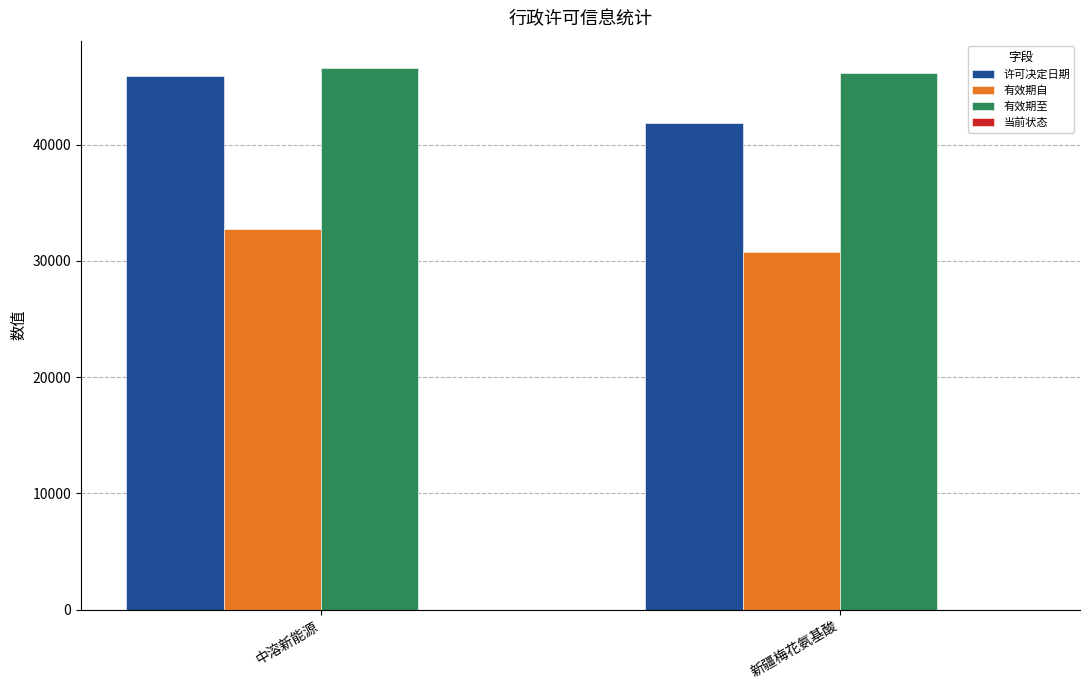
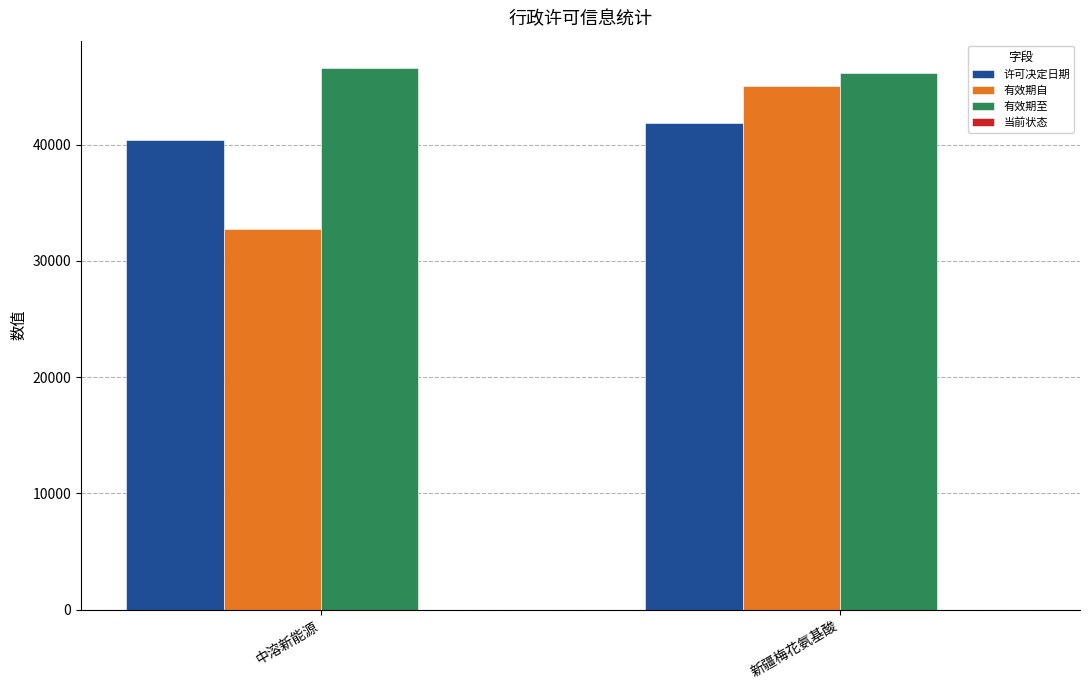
  {
    "许可决定日期": {
-     "中溶新能源": 45900,
+     "中溶新能源": 40400,
      "新疆梅花氨基酸": 41900
    },
    "有效期自": {
      "中溶新能源": 32800,
-     "新疆梅花氨基酸": 30700
+     "新疆梅花氨基酸": 45000
    },
    "有效期至": {
      "中溶新能源": 46600,
      "新疆梅花氨基酸": 46100
    }
  }
